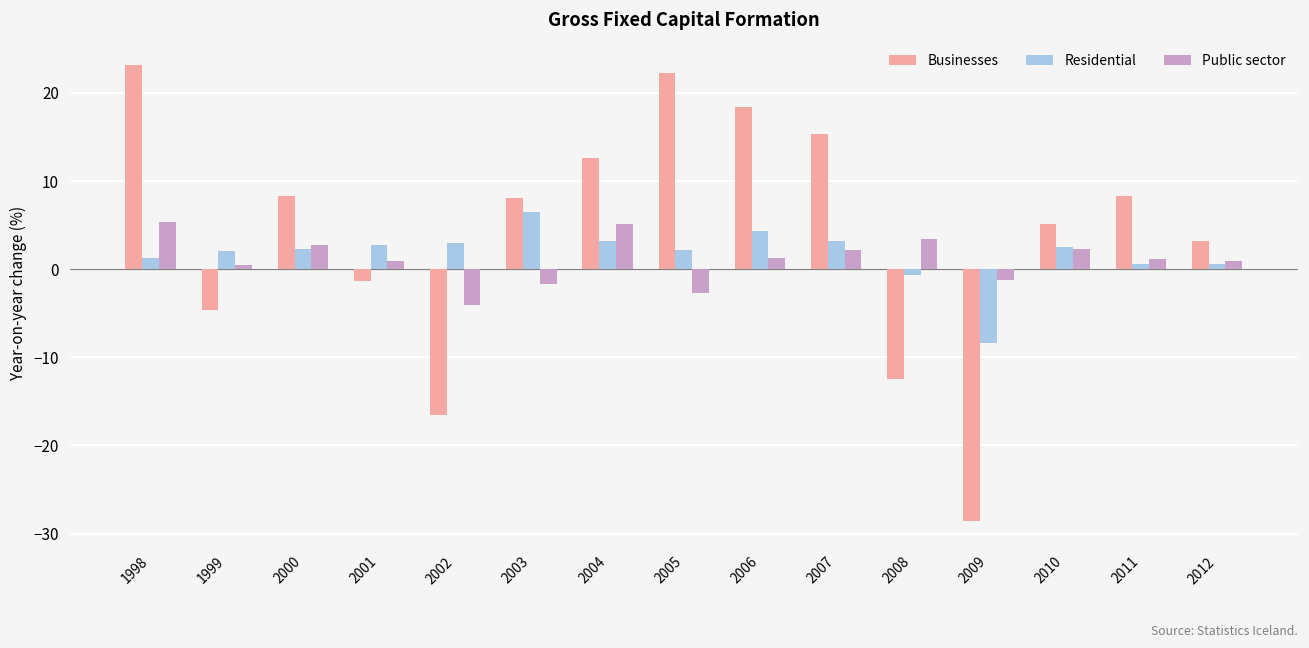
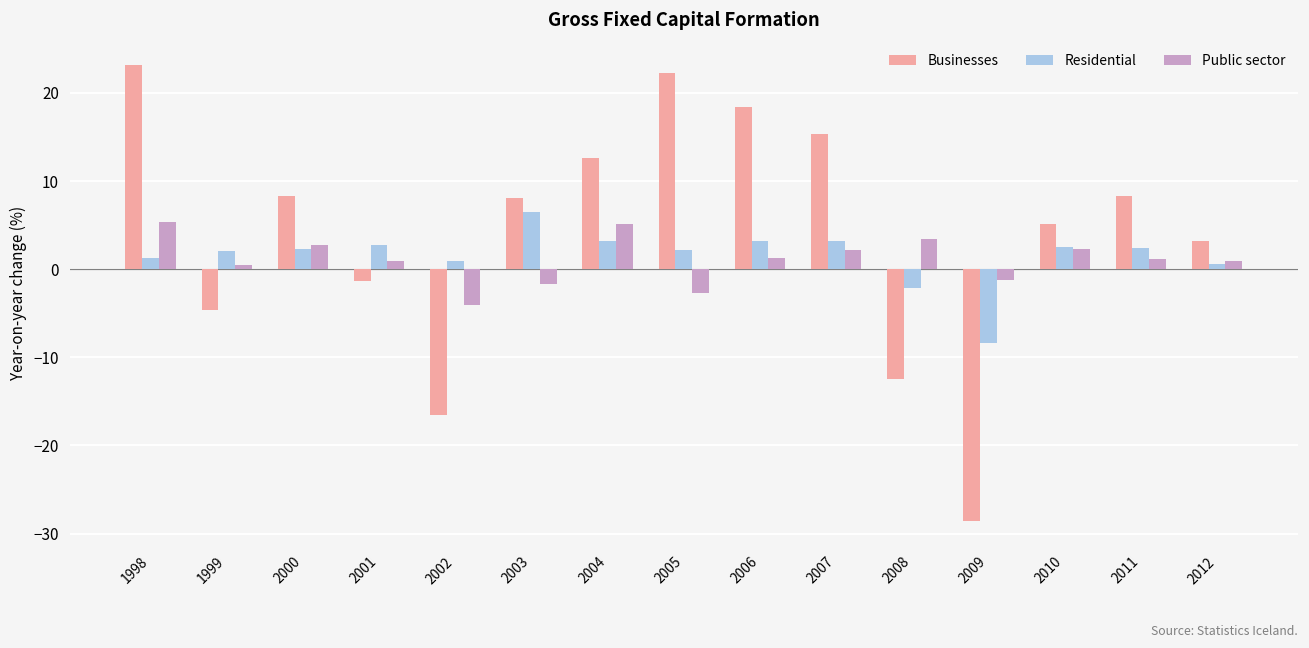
  {
    "Residential": {
      "1998": 1,
      "1999": 2,
      "2000": 2,
      "2001": 3,
-     "2002": 3,
+     "2002": 1,
      "2003": 7,
      "2004": 3,
      "2005": 2,
-     "2006": 4,
+     "2006": 3,
      "2007": 3,
-     "2008": -1,
+     "2008": -2,
      "2009": -8,
      "2010": 3,
-     "2011": 1,
+     "2011": 2,
      "2012": 1
    }
  }
